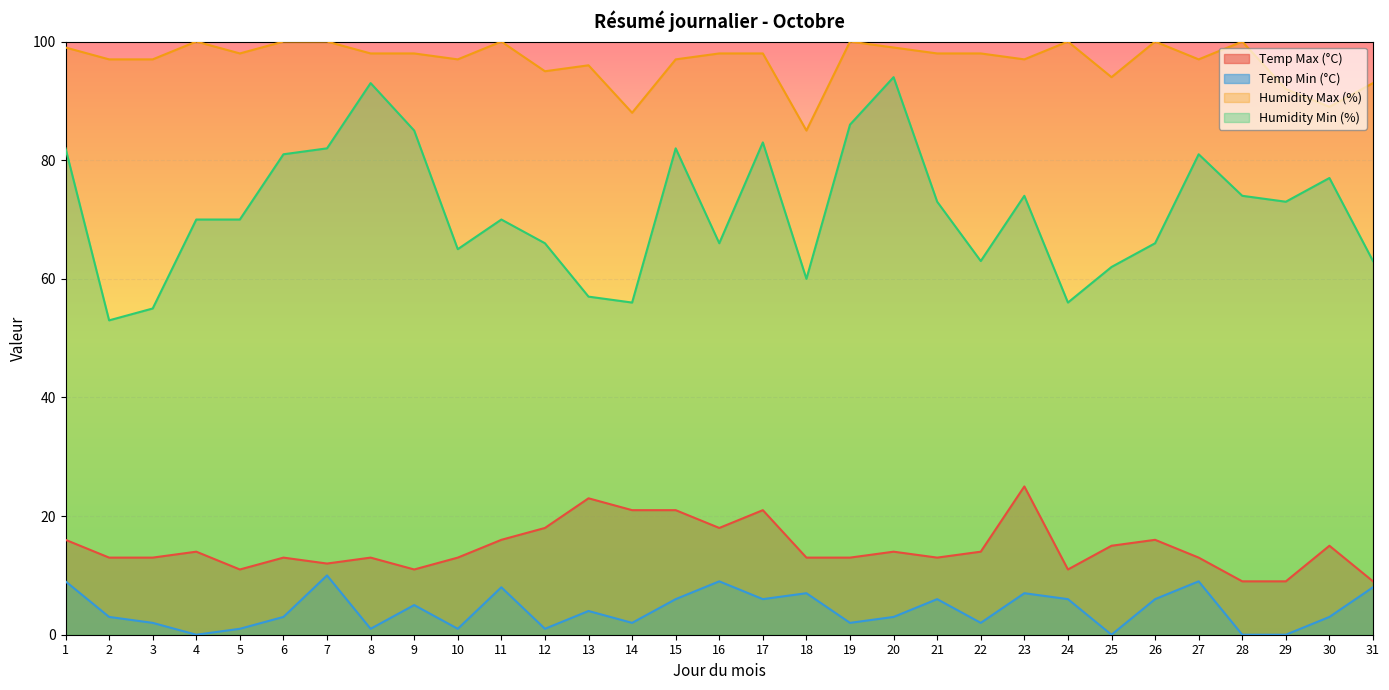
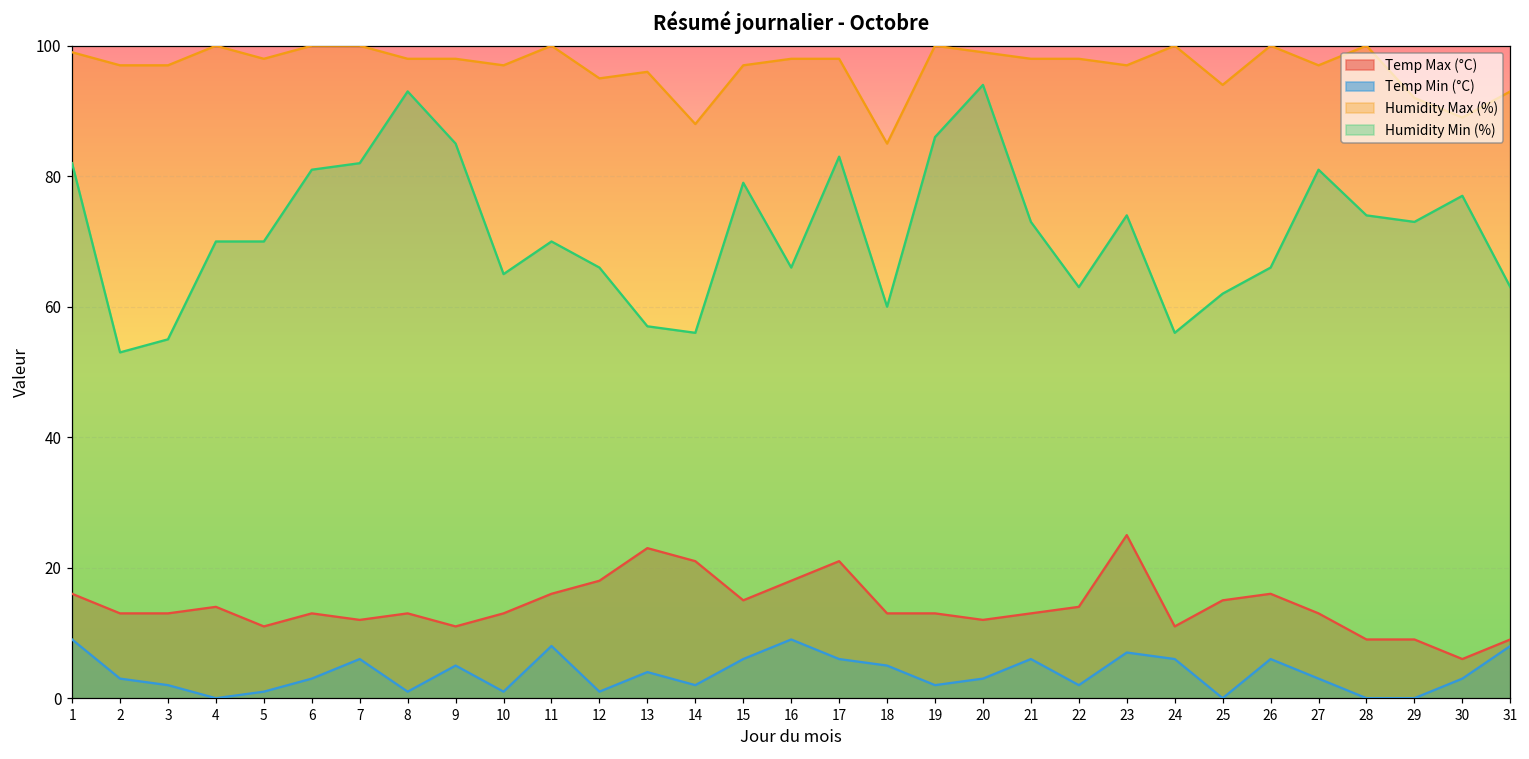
  {
    "Temp Max (°C)": {
      "1": 16,
      "2": 13,
      "3": 13,
      "4": 14,
      "5": 11,
      "6": 13,
      "7": 12,
      "8": 13,
      "9": 11,
      "10": 13,
      "11": 16,
      "12": 18,
      "13": 23,
      "14": 21,
-     "15": 21,
+     "15": 15,
      "16": 18,
      "17": 21,
      "18": 13,
      "19": 13,
-     "20": 14,
+     "20": 12,
      "21": 13,
      "22": 14,
      "23": 25,
      "24": 11,
      "25": 15,
      "26": 16,
      "27": 13,
      "28": 9,
      "29": 9,
-     "30": 15,
+     "30": 6,
      "31": 9
    },
    "Temp Min (°C)": {
      "1": 9,
      "2": 3,
      "3": 2,
      "4": 0,
      "5": 1,
      "6": 3,
-     "7": 10,
+     "7": 6,
      "8": 1,
      "9": 5,
      "10": 1,
      "11": 8,
      "12": 1,
      "13": 4,
      "14": 2,
      "15": 6,
      "16": 9,
      "17": 6,
-     "18": 7,
+     "18": 5,
      "19": 2,
      "20": 3,
      "21": 6,
      "22": 2,
      "23": 7,
      "24": 6,
      "25": 0,
      "26": 6,
-     "27": 9,
+     "27": 3,
      "28": 0,
      "29": 0,
      "30": 3,
      "31": 8
    },
    "Humidity Max (%)": {
      "1": 99,
      "2": 97,
      "3": 97,
      "4": 100,
      "5": 98,
      "6": 100,
      "7": 100,
      "8": 98,
      "9": 98,
      "10": 97,
      "11": 100,
      "12": 95,
      "13": 96,
      "14": 88,
      "15": 97,
      "16": 98,
      "17": 98,
      "18": 85,
      "19": 100,
      "20": 99,
      "21": 98,
      "22": 98,
      "23": 97,
      "24": 100,
      "25": 94,
      "26": 100,
      "27": 97,
      "28": 100,
      "31": 93
    },
    "Humidity Min (%)": {
      "1": 82,
      "2": 53,
      "3": 55,
      "4": 70,
      "5": 70,
      "6": 81,
      "7": 82,
      "8": 93,
      "9": 85,
      "10": 65,
      "11": 70,
      "12": 66,
      "13": 57,
      "14": 56,
-     "15": 82,
+     "15": 79,
      "16": 66,
      "17": 83,
      "18": 60,
      "19": 86,
      "20": 94,
      "21": 73,
      "22": 63,
      "23": 74,
      "24": 56,
      "25": 62,
      "26": 66,
      "27": 81,
      "28": 74,
      "29": 73,
      "30": 77,
      "31": 63
    }
  }
